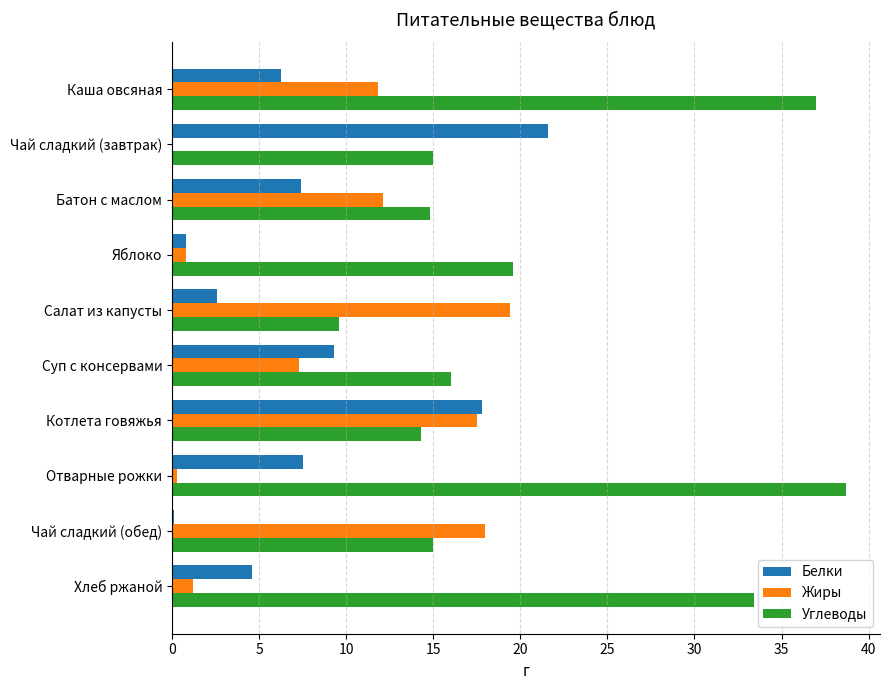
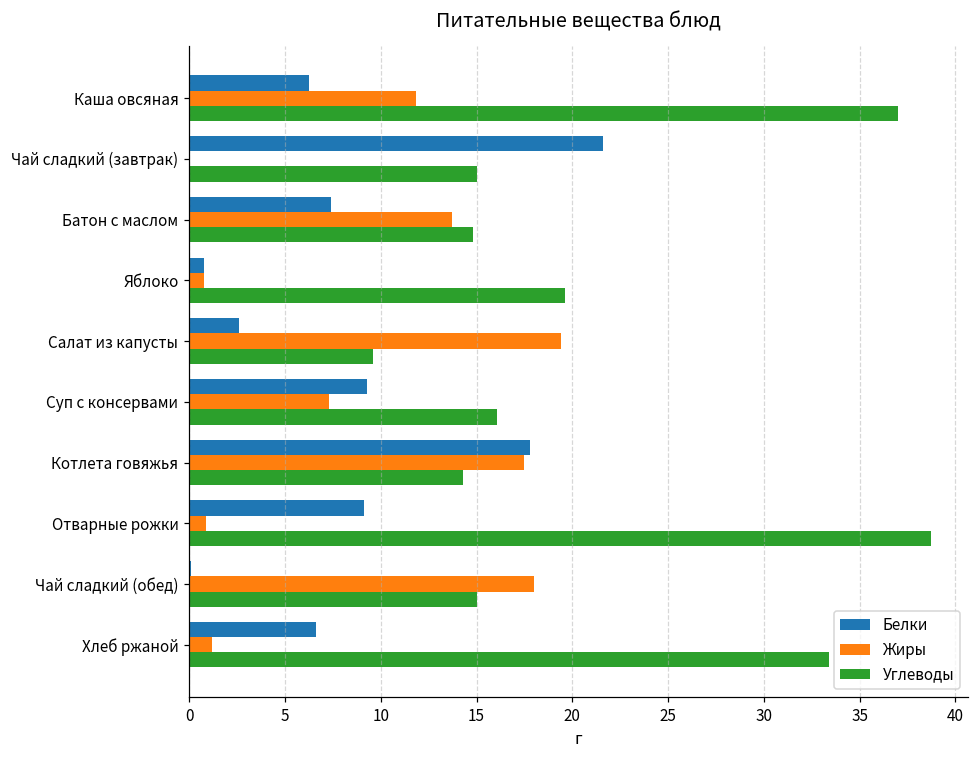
  {
    "Белки": {
      "Каша овсяная": 6.3,
      "Чай сладкий (завтрак)": 21.6,
      "Батон с маслом": 7.4,
      "Яблоко": 0.8,
      "Салат из капусты": 2.6,
      "Суп c консервами": 9.3,
      "Котлета говяжья": 17.8,
-     "Отварные рожки": 7.5,
-     "Хлеб ржаной": 4.6
+     "Отварные рожки": 9.1,
+     "Хлеб ржаной": 6.6
    },
    "Жиры": {
      "Каша овсяная": 11.8,
      "Чай сладкий (завтрак)": 0.0,
-     "Батон с маслом": 12.1,
+     "Батон с маслом": 13.7,
      "Яблоко": 0.8,
      "Салат из капусты": 19.4,
      "Суп c консервами": 7.3,
      "Котлета говяжья": 17.5,
-     "Отварные рожки": 0.3,
+     "Отварные рожки": 0.9,
      "Чай сладкий (обед)": 18.0,
      "Хлеб ржаной": 1.2
    },
    "Углеводы": {
      "Каша овсяная": 37.0,
      "Чай сладкий (завтрак)": 15.0,
      "Батон с маслом": 14.8,
      "Яблоко": 19.6,
      "Салат из капусты": 9.6,
      "Суп c консервами": 16.1,
      "Котлета говяжья": 14.3,
      "Отварные рожки": 38.7,
      "Чай сладкий (обед)": 15.0,
      "Хлеб ржаной": 33.4
    }
  }
